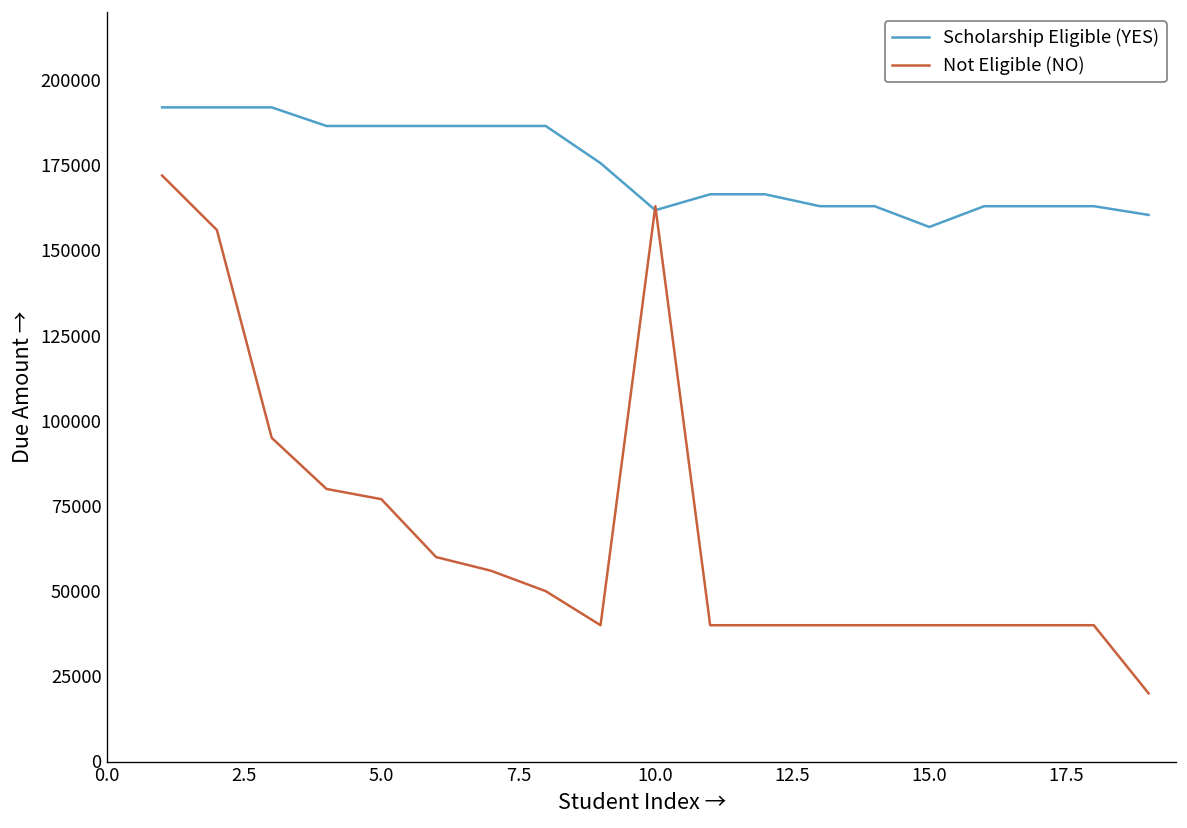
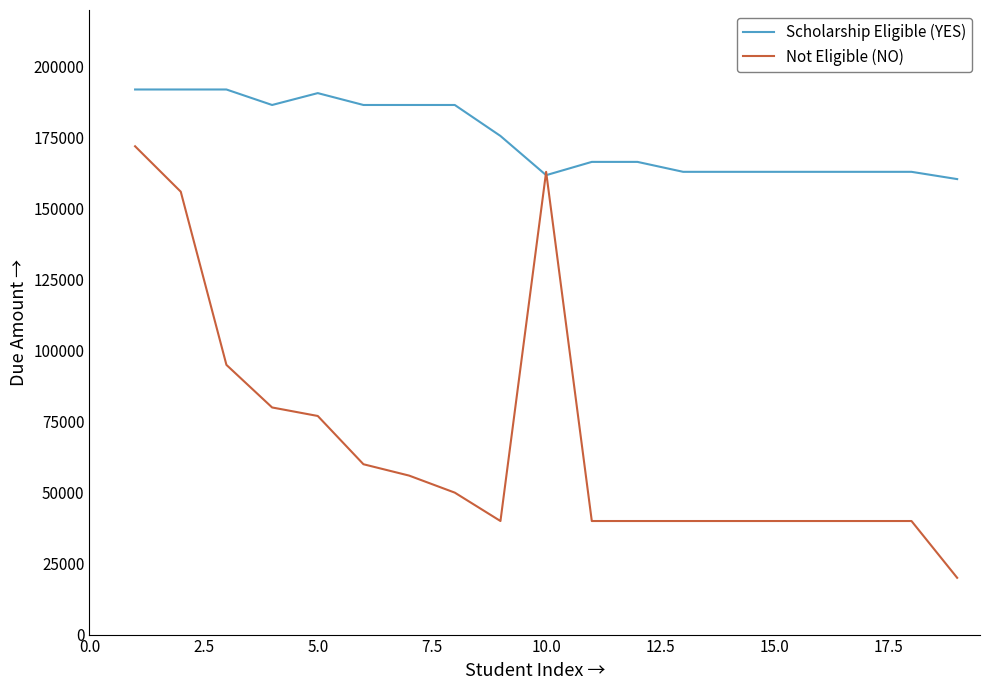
  {
    "Scholarship Eligible (YES)": {
-     "5.0": 187000,
+     "5.0": 191000,
      "10.0": 162000,
-     "15.0": 157000
+     "15.0": 163000
    },
    "Not Eligible (NO)": {
      "5.0": 77000,
      "10.0": 163000,
      "15.0": 40000
    }
  }
